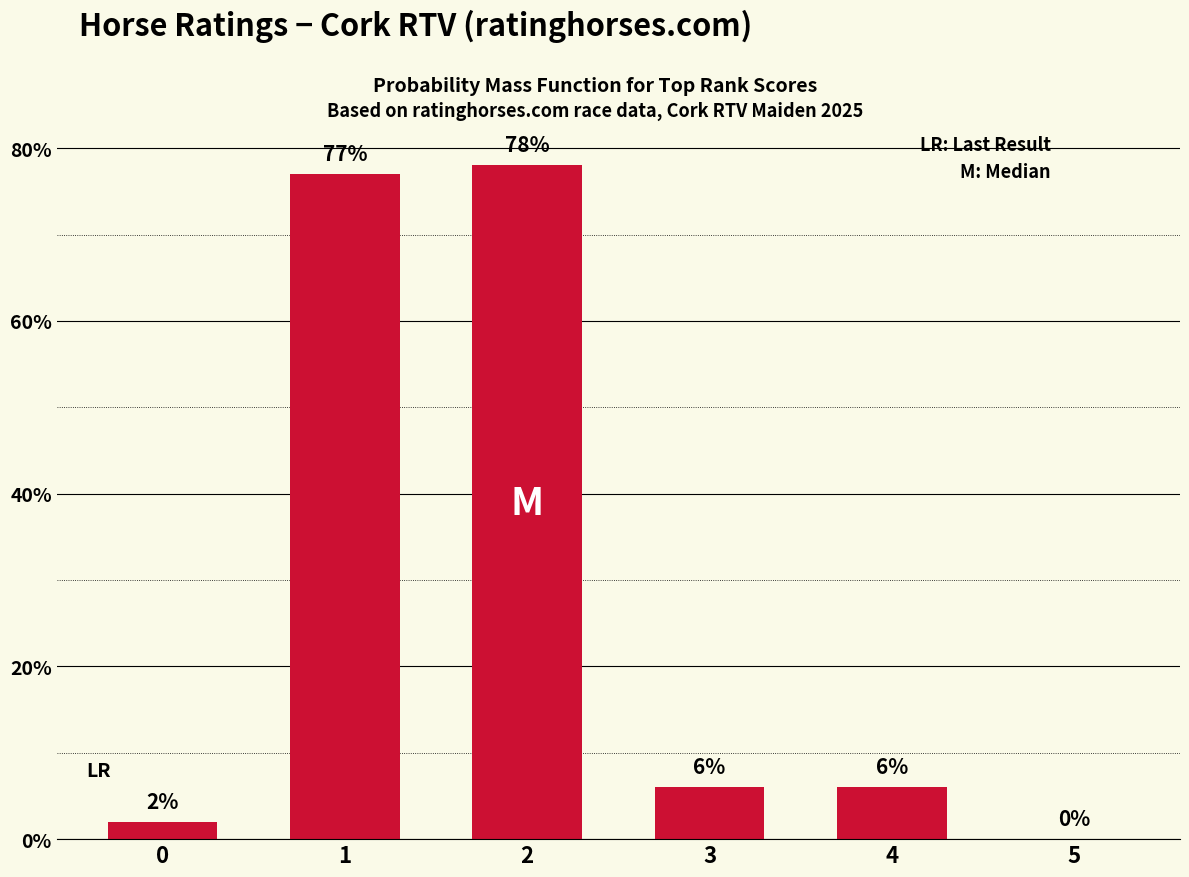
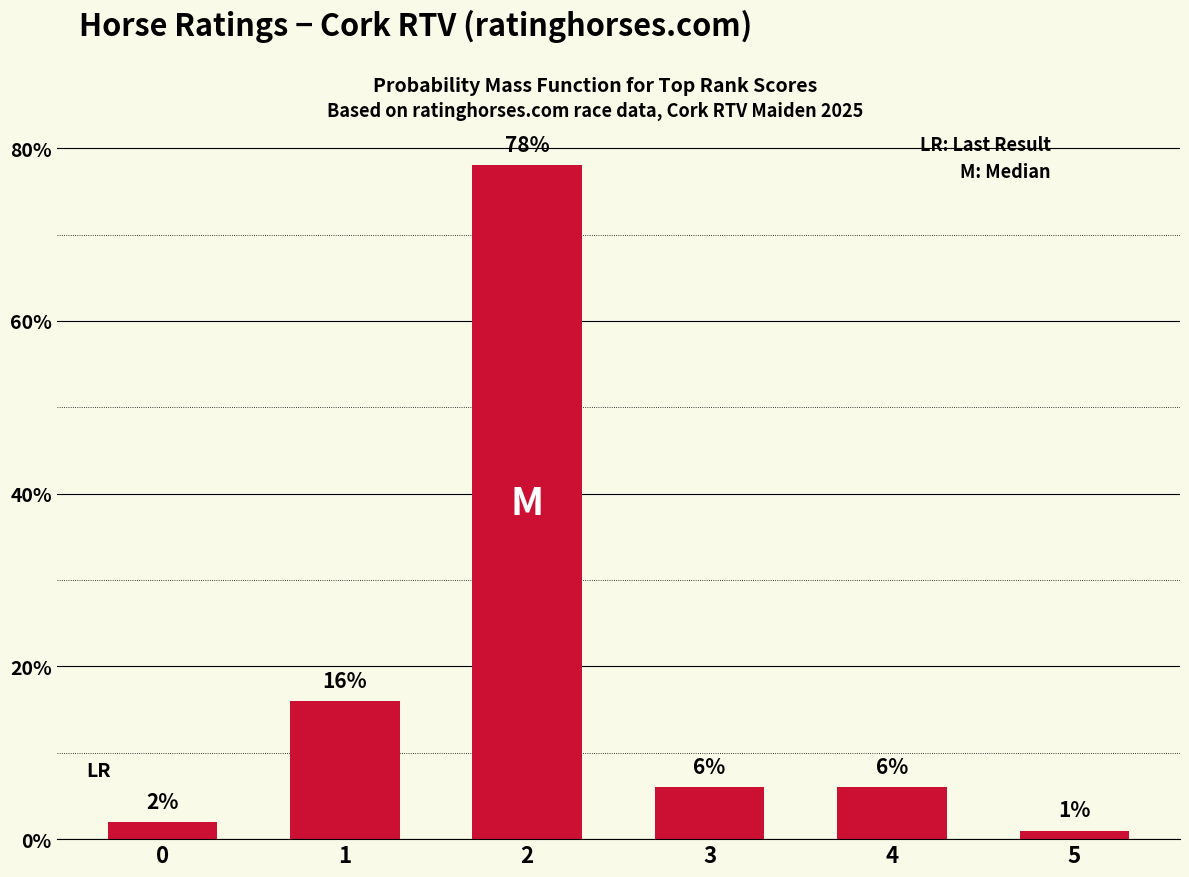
  {
    "0": "2%",
-   "1": "77%",
+   "1": "16%",
    "2": "78%",
    "3": "6%",
    "4": "6%",
-   "5": "0%"
+   "5": "1%"
  }
